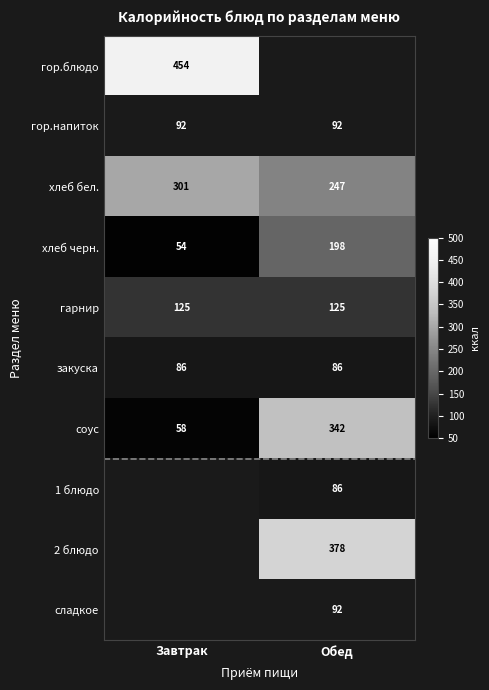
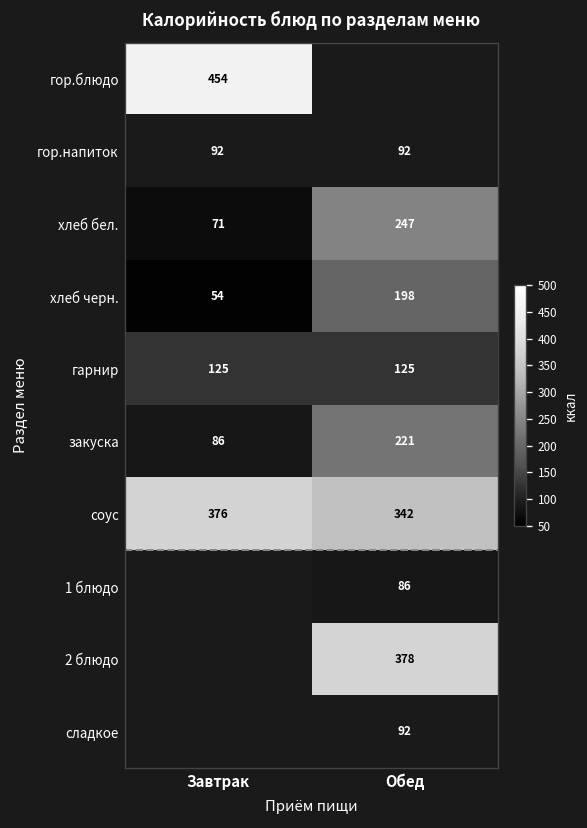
  {
    "гор.блюдо": {
      "Завтрак": 454
    },
    "гор.напиток": {
      "Завтрак": 92,
      "Обед": 92
    },
    "хлеб бел.": {
-     "Завтрак": 301,
+     "Завтрак": 71,
      "Обед": 247
    },
    "хлеб черн.": {
      "Завтрак": 54,
      "Обед": 198
    },
    "гарнир": {
      "Завтрак": 125,
      "Обед": 125
    },
    "закуска": {
      "Завтрак": 86,
-     "Обед": 86
+     "Обед": 221
    },
    "соус": {
-     "Завтрак": 58,
+     "Завтрак": 376,
      "Обед": 342
    },
    "1 блюдо": {
      "Обед": 86
    },
    "2 блюдо": {
      "Обед": 378
    },
    "сладкое": {
      "Обед": 92
    }
  }
